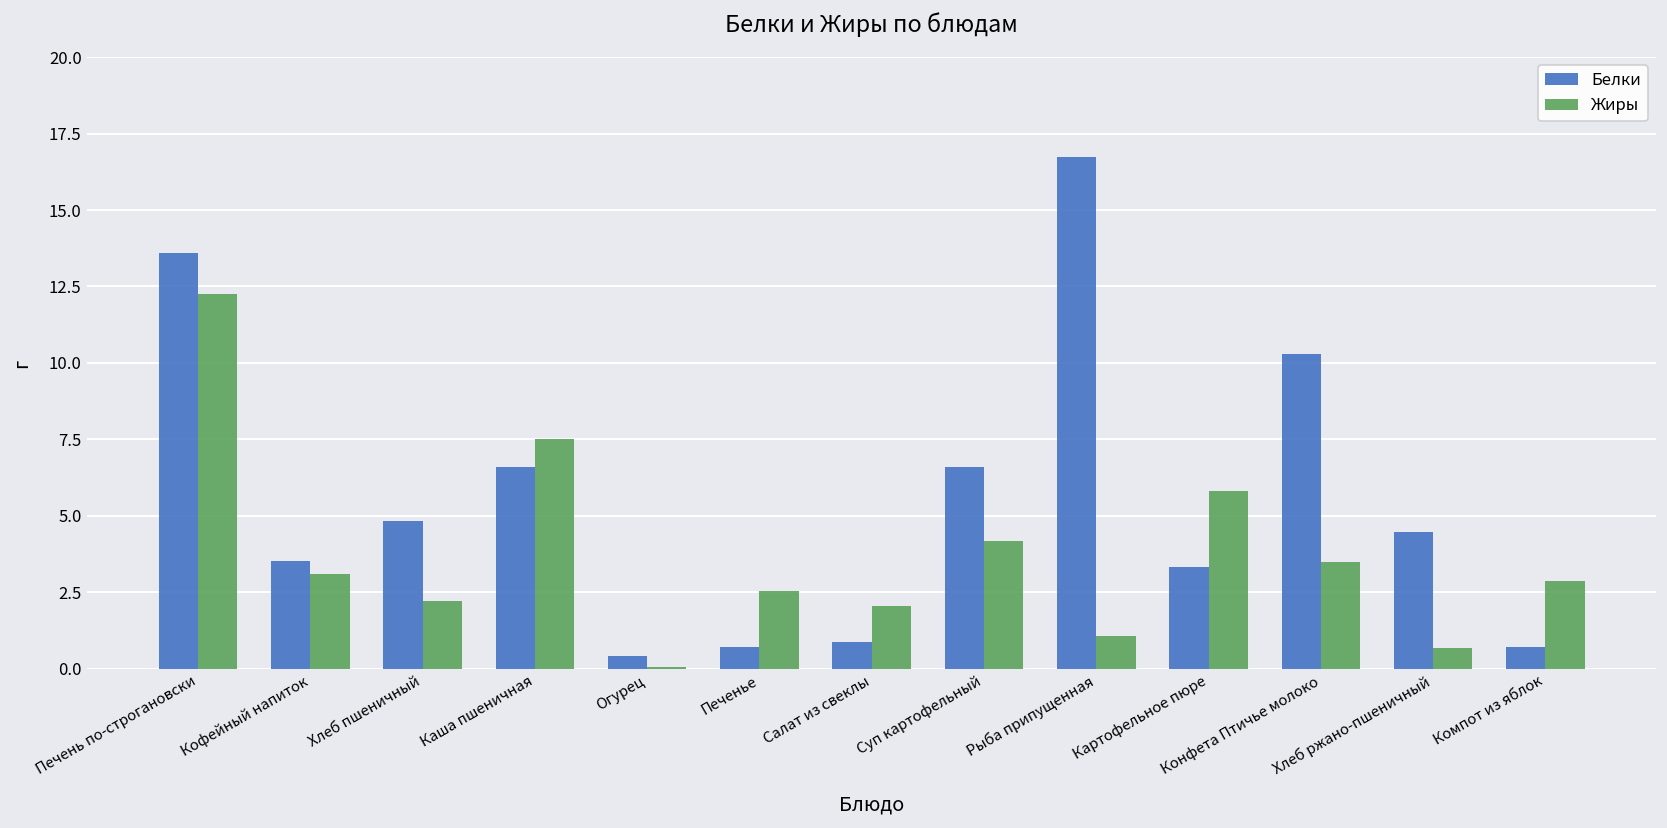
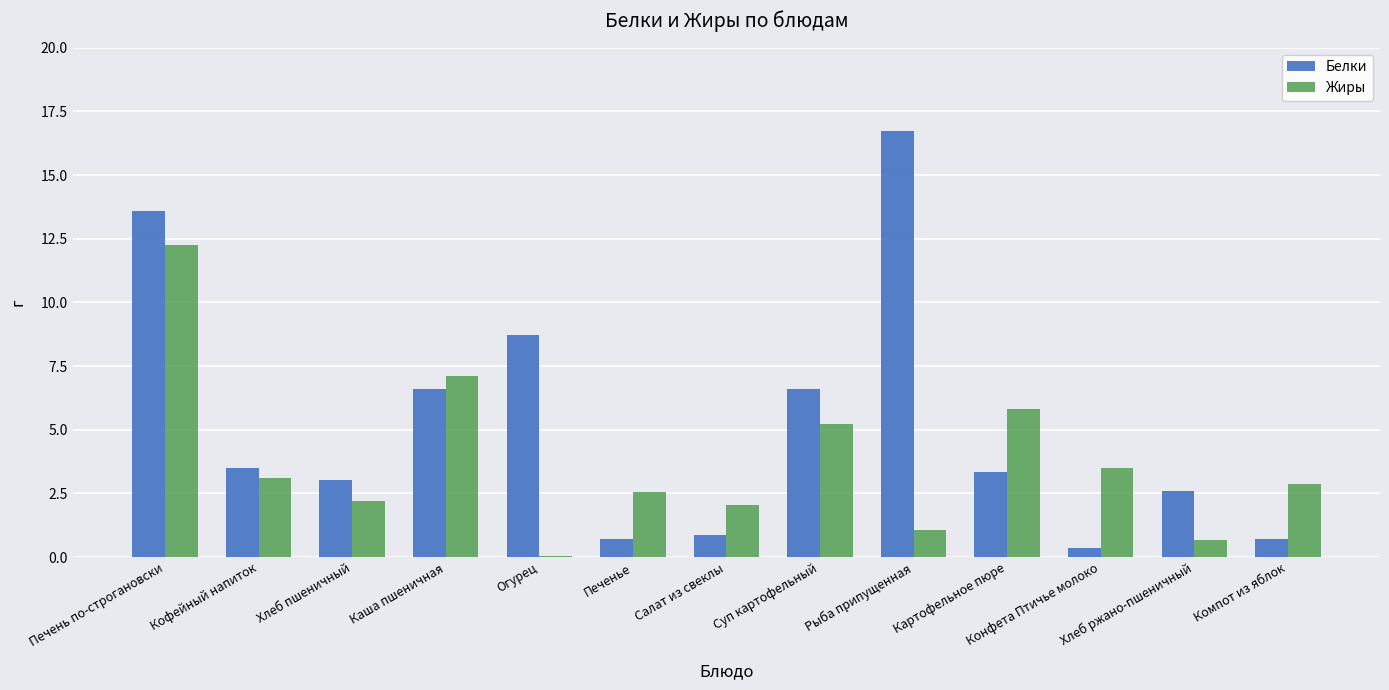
  {
    "Белки": {
      "Печень по-строгановски": 13.6,
      "Кофейный напиток": 3.5,
-     "Хлеб пшеничный": 4.8,
+     "Хлеб пшеничный": 3.0,
      "Каша пшеничная": 6.6,
-     "Огурец": 0.4,
+     "Огурец": 8.7,
      "Печенье": 0.7,
      "Салат из свеклы": 0.9,
      "Суп картофельный": 6.6,
      "Рыба припущенная": 16.7,
      "Картофельное пюре": 3.3,
-     "Конфета Птичье молоко": 10.3,
-     "Хлеб ржано-пшеничный": 4.5,
+     "Конфета Птичье молоко": 0.4,
+     "Хлеб ржано-пшеничный": 2.6,
      "Компот из яблок": 0.7
    },
    "Жиры": {
      "Печень по-строгановски": 12.2,
      "Кофейный напиток": 3.1,
      "Хлеб пшеничный": 2.2,
-     "Каша пшеничная": 7.5,
+     "Каша пшеничная": 7.1,
      "Печенье": 2.5,
      "Салат из свеклы": 2.1,
-     "Суп картофельный": 4.2,
+     "Суп картофельный": 5.2,
      "Рыба припущенная": 1.1,
      "Картофельное пюре": 5.8,
      "Конфета Птичье молоко": 3.5,
      "Хлеб ржано-пшеничный": 0.7,
      "Компот из яблок": 2.9
    }
  }
